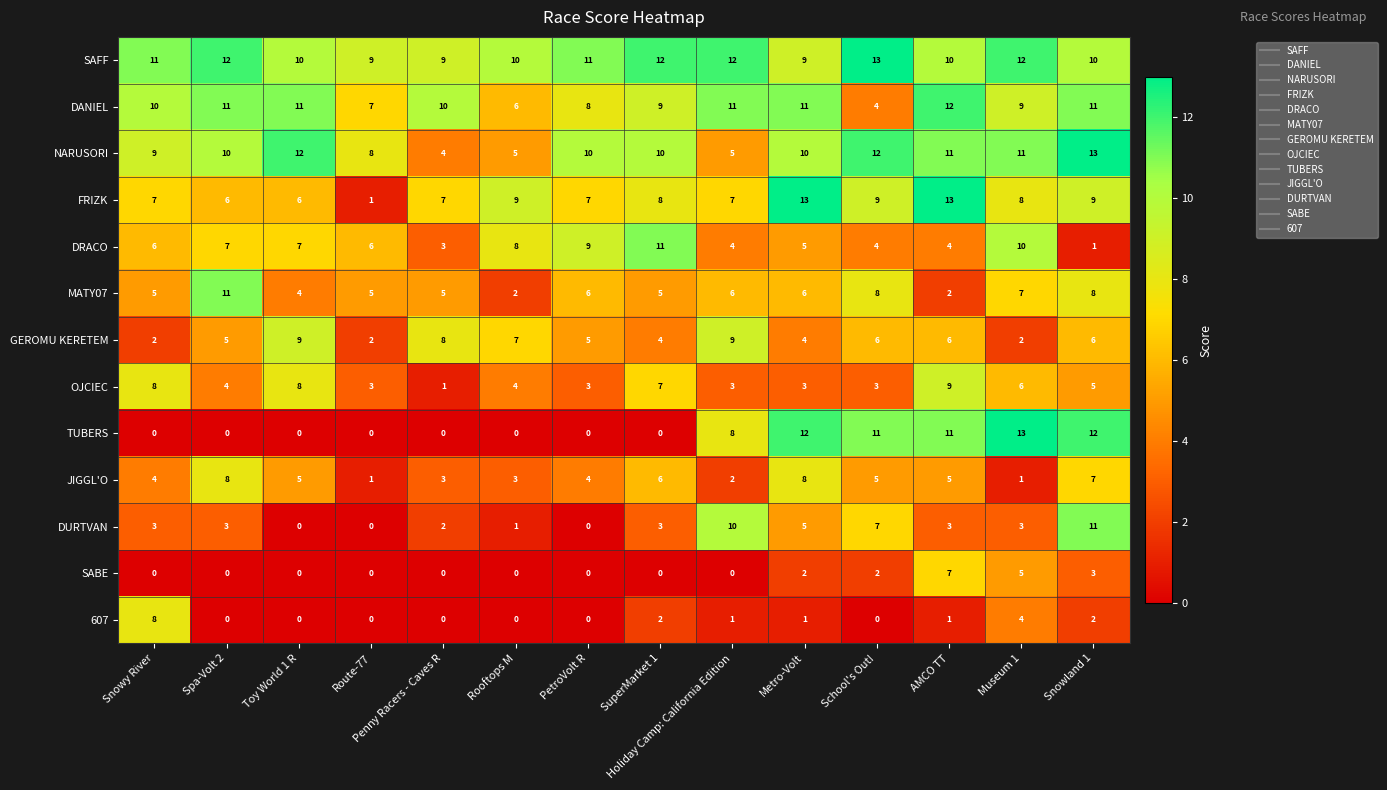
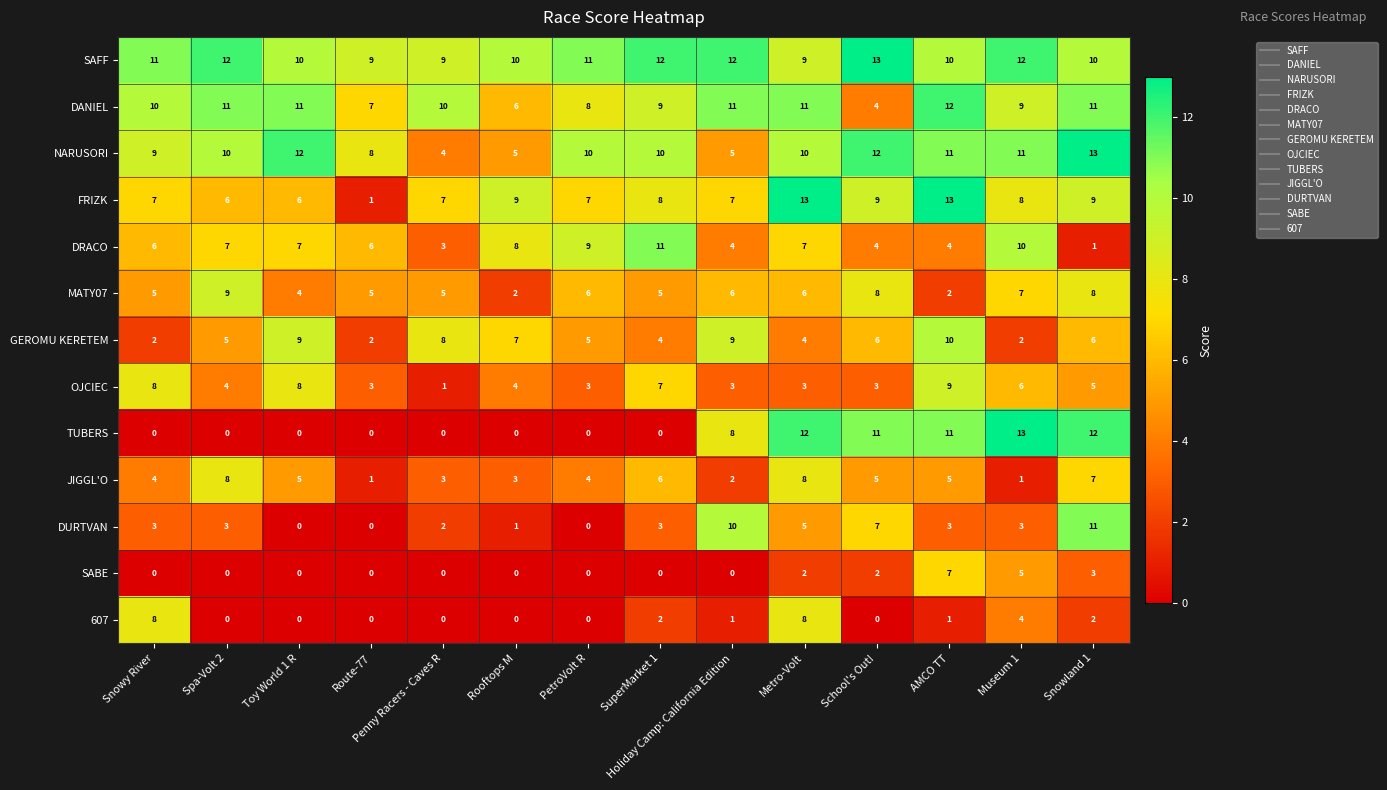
  {
    "SAFF": {
      "Snowy River": 11,
      "Spa-Volt 2": 12,
      "Toy World 1 R": 10,
      "Route-77": 9,
      "Penny Racers - Caves R": 9,
      "Rooftops M": 10,
      "PetroVolt R": 11,
      "SuperMarket 1": 12,
      "Holiday Camp: California Edition": 12,
      "Metro-Volt": 9,
      "School's Out!": 13,
      "AMCO TT": 10,
      "Museum 1": 12,
      "Snowland 1": 10
    },
    "DANIEL": {
      "Snowy River": 10,
      "Spa-Volt 2": 11,
      "Toy World 1 R": 11,
      "Route-77": 7,
      "Penny Racers - Caves R": 10,
      "Rooftops M": 6,
      "PetroVolt R": 8,
      "SuperMarket 1": 9,
      "Holiday Camp: California Edition": 11,
      "Metro-Volt": 11,
      "School's Out!": 4,
      "AMCO TT": 12,
      "Museum 1": 9,
      "Snowland 1": 11
    },
    "NARUSORI": {
      "Snowy River": 9,
      "Spa-Volt 2": 10,
      "Toy World 1 R": 12,
      "Route-77": 8,
      "Penny Racers - Caves R": 4,
      "Rooftops M": 5,
      "PetroVolt R": 10,
      "SuperMarket 1": 10,
      "Holiday Camp: California Edition": 5,
      "Metro-Volt": 10,
      "School's Out!": 12,
      "AMCO TT": 11,
      "Museum 1": 11,
      "Snowland 1": 13
    },
    "FRIZK": {
      "Snowy River": 7,
      "Spa-Volt 2": 6,
      "Toy World 1 R": 6,
      "Route-77": 1,
      "Penny Racers - Caves R": 7,
      "Rooftops M": 9,
      "PetroVolt R": 7,
      "SuperMarket 1": 8,
      "Holiday Camp: California Edition": 7,
      "Metro-Volt": 13,
      "School's Out!": 9,
      "AMCO TT": 13,
      "Museum 1": 8,
      "Snowland 1": 9
    },
    "DRACO": {
      "Snowy River": 6,
      "Spa-Volt 2": 7,
      "Toy World 1 R": 7,
      "Route-77": 6,
      "Penny Racers - Caves R": 3,
      "Rooftops M": 8,
      "PetroVolt R": 9,
      "SuperMarket 1": 11,
      "Holiday Camp: California Edition": 4,
-     "Metro-Volt": 5,
+     "Metro-Volt": 7,
      "School's Out!": 4,
      "AMCO TT": 4,
      "Museum 1": 10,
      "Snowland 1": 1
    },
    "MATY07": {
      "Snowy River": 5,
-     "Spa-Volt 2": 11,
+     "Spa-Volt 2": 9,
      "Toy World 1 R": 4,
      "Route-77": 5,
      "Penny Racers - Caves R": 5,
      "Rooftops M": 2,
      "PetroVolt R": 6,
      "SuperMarket 1": 5,
      "Holiday Camp: California Edition": 6,
      "Metro-Volt": 6,
      "School's Out!": 8,
      "AMCO TT": 2,
      "Museum 1": 7,
      "Snowland 1": 8
    },
    "GEROMU KERETEM": {
      "Snowy River": 2,
      "Spa-Volt 2": 5,
      "Toy World 1 R": 9,
      "Route-77": 2,
      "Penny Racers - Caves R": 8,
      "Rooftops M": 7,
      "PetroVolt R": 5,
      "SuperMarket 1": 4,
      "Holiday Camp: California Edition": 9,
      "Metro-Volt": 4,
      "School's Out!": 6,
-     "AMCO TT": 6,
+     "AMCO TT": 10,
      "Museum 1": 2,
      "Snowland 1": 6
    },
    "OJCIEC": {
      "Snowy River": 8,
      "Spa-Volt 2": 4,
      "Toy World 1 R": 8,
      "Route-77": 3,
      "Penny Racers - Caves R": 1,
      "Rooftops M": 4,
      "PetroVolt R": 3,
      "SuperMarket 1": 7,
      "Holiday Camp: California Edition": 3,
      "Metro-Volt": 3,
      "School's Out!": 3,
      "AMCO TT": 9,
      "Museum 1": 6,
      "Snowland 1": 5
    },
    "TUBERS": {
      "Snowy River": 0,
      "Spa-Volt 2": 0,
      "Toy World 1 R": 0,
      "Route-77": 0,
      "Penny Racers - Caves R": 0,
      "Rooftops M": 0,
      "PetroVolt R": 0,
      "SuperMarket 1": 0,
      "Holiday Camp: California Edition": 8,
      "Metro-Volt": 12,
      "School's Out!": 11,
      "AMCO TT": 11,
      "Museum 1": 13,
      "Snowland 1": 12
    },
    "JIGGL'O": {
      "Snowy River": 4,
      "Spa-Volt 2": 8,
      "Toy World 1 R": 5,
      "Route-77": 1,
      "Penny Racers - Caves R": 3,
      "Rooftops M": 3,
      "PetroVolt R": 4,
      "SuperMarket 1": 6,
      "Holiday Camp: California Edition": 2,
      "Metro-Volt": 8,
      "School's Out!": 5,
      "AMCO TT": 5,
      "Museum 1": 1,
      "Snowland 1": 7
    },
    "DURTVAN": {
      "Snowy River": 3,
      "Spa-Volt 2": 3,
      "Toy World 1 R": 0,
      "Route-77": 0,
      "Penny Racers - Caves R": 2,
      "Rooftops M": 1,
      "PetroVolt R": 0,
      "SuperMarket 1": 3,
      "Holiday Camp: California Edition": 10,
      "Metro-Volt": 5,
      "School's Out!": 7,
      "AMCO TT": 3,
      "Museum 1": 3,
      "Snowland 1": 11
    },
    "SABE": {
      "Snowy River": 0,
      "Spa-Volt 2": 0,
      "Toy World 1 R": 0,
      "Route-77": 0,
      "Penny Racers - Caves R": 0,
      "Rooftops M": 0,
      "PetroVolt R": 0,
      "SuperMarket 1": 0,
      "Holiday Camp: California Edition": 0,
      "Metro-Volt": 2,
      "School's Out!": 2,
      "AMCO TT": 7,
      "Museum 1": 5,
      "Snowland 1": 3
    },
    "607": {
      "Snowy River": 8,
      "Spa-Volt 2": 0,
      "Toy World 1 R": 0,
      "Route-77": 0,
      "Penny Racers - Caves R": 0,
      "Rooftops M": 0,
      "PetroVolt R": 0,
      "SuperMarket 1": 2,
      "Holiday Camp: California Edition": 1,
-     "Metro-Volt": 1,
+     "Metro-Volt": 8,
      "School's Out!": 0,
      "AMCO TT": 1,
      "Museum 1": 4,
      "Snowland 1": 2
    }
  }
